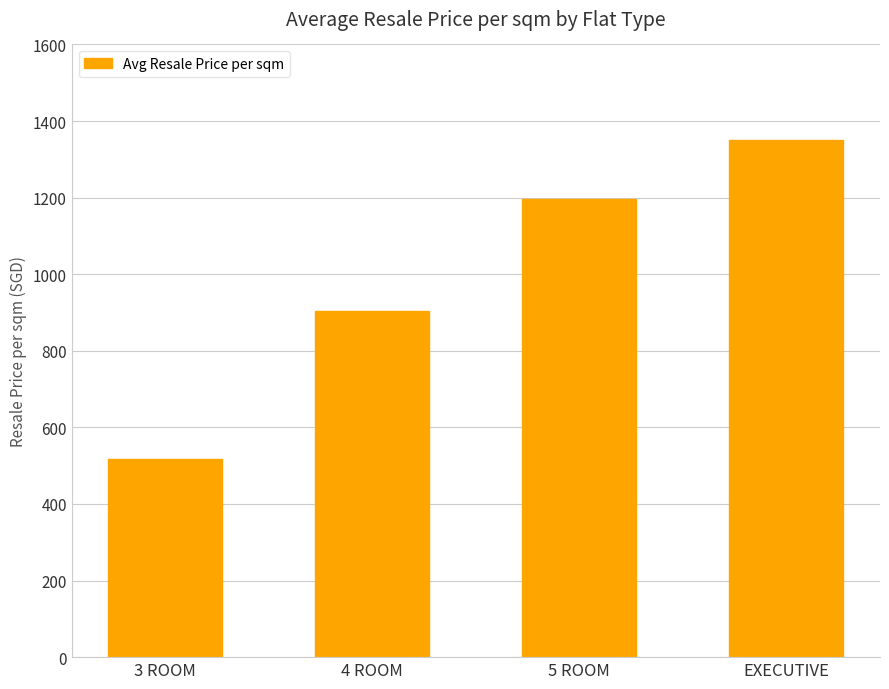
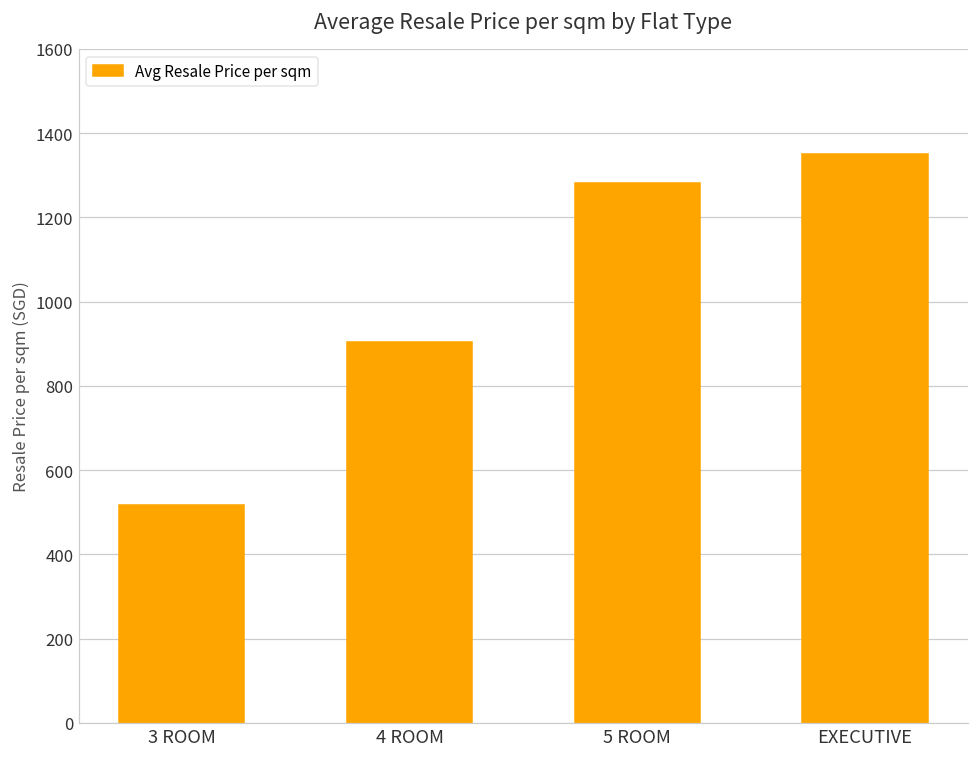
  {
    "3 ROOM": 520,
    "4 ROOM": 900,
-   "5 ROOM": 1200,
+   "5 ROOM": 1280,
    "EXECUTIVE": 1350
  }
